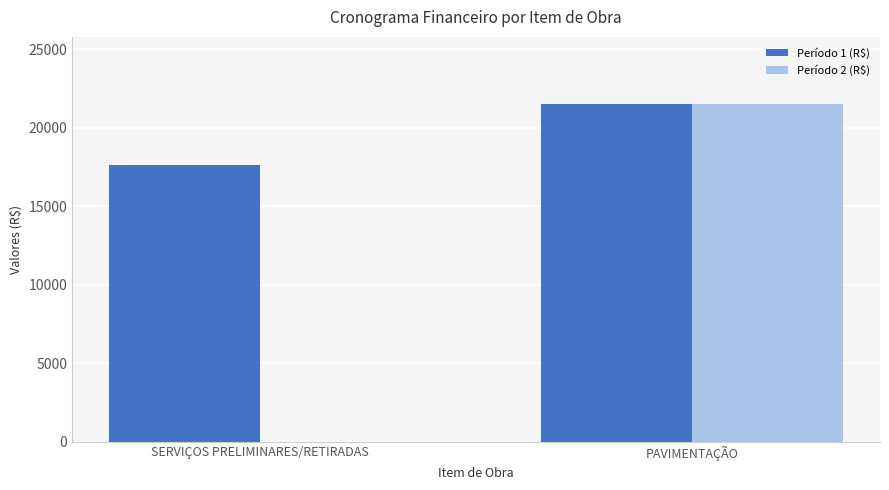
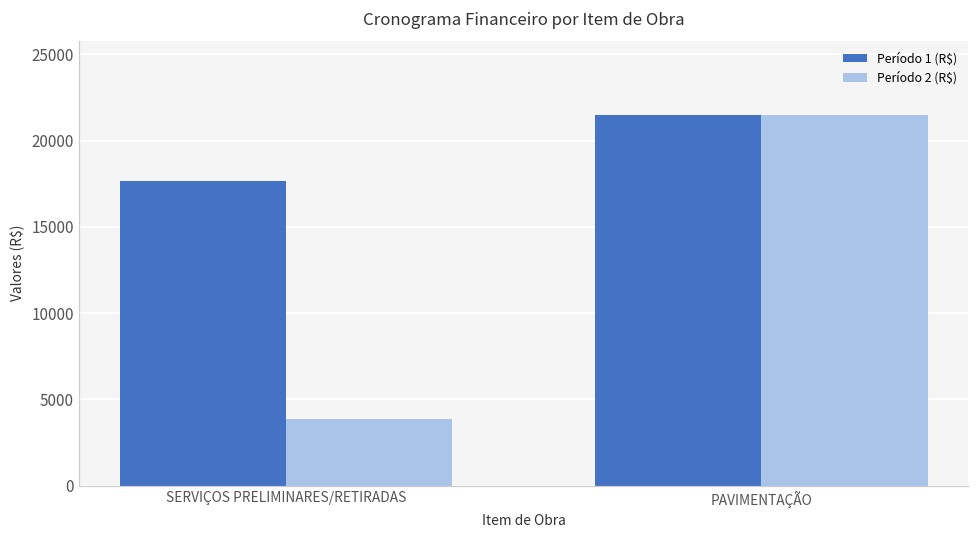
  {
    "Período 1 (R$)": {
      "SERVIÇOS PRELIMINARES/RETIRADAS": 17600,
      "PAVIMENTAÇÃO": 21500
    },
    "Período 2 (R$)": {
-     "SERVIÇOS PRELIMINARES/RETIRADAS": 0,
+     "SERVIÇOS PRELIMINARES/RETIRADAS": 3900,
      "PAVIMENTAÇÃO": 21500
    }
  }
